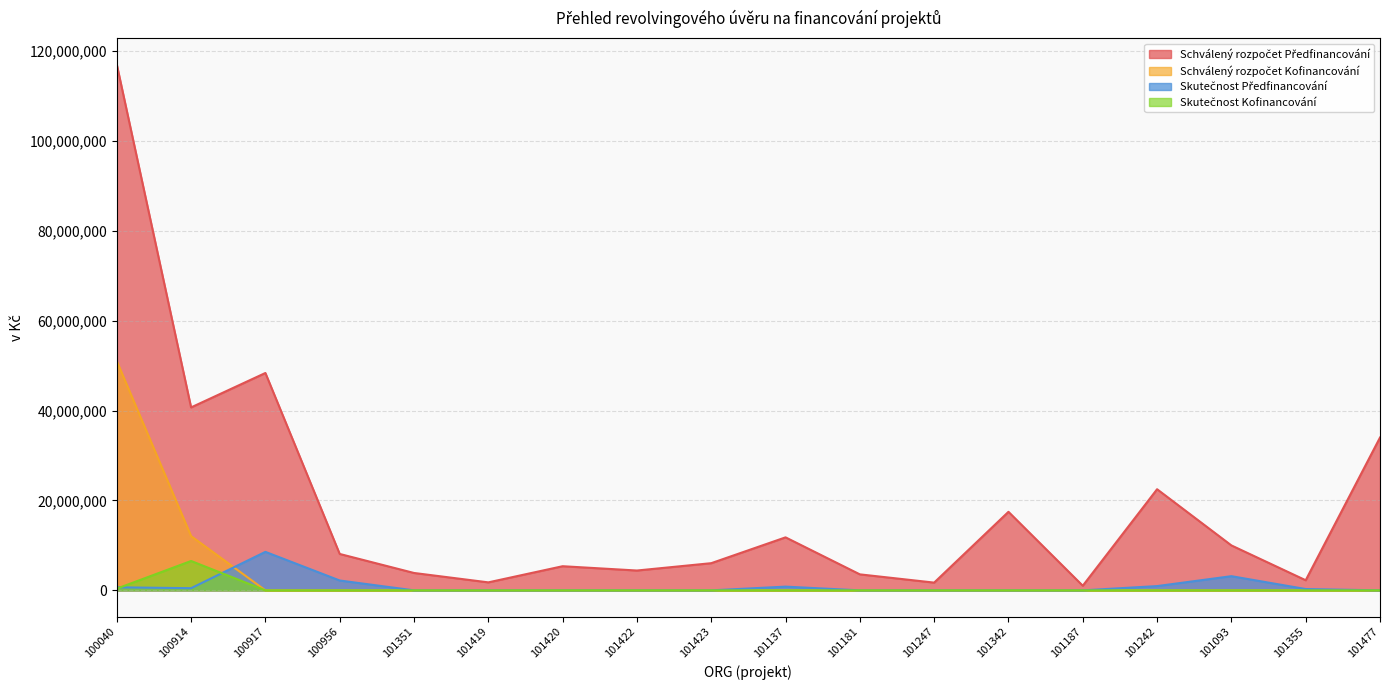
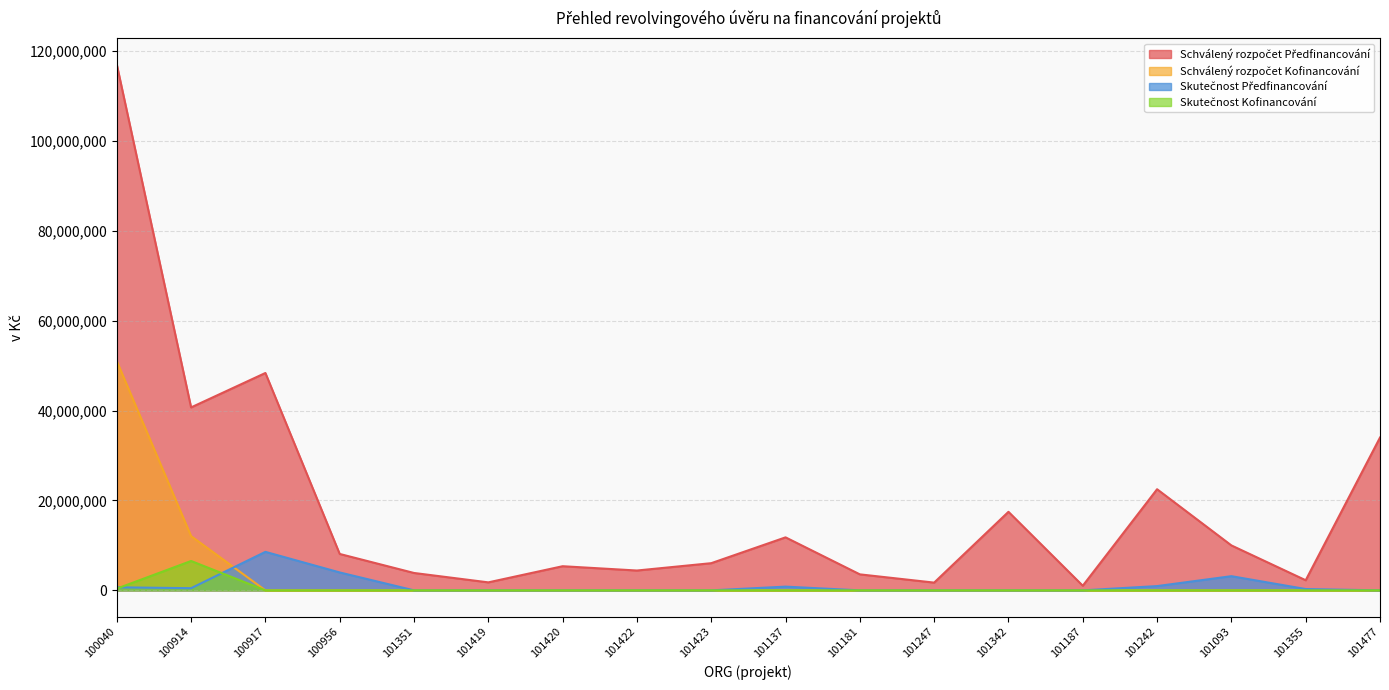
  {
    "Schválený rozpočet Předfinancování": {
      "100040": "117,000,000",
      "100914": "41,000,000",
      "100917": "48,000,000",
      "100956": "8,000,000",
      "101351": "4,000,000",
      "101419": "2,000,000",
      "101420": "5,000,000",
      "101422": "4,000,000",
      "101423": "6,000,000",
      "101137": "12,000,000",
      "101181": "4,000,000",
      "101247": "2,000,000",
      "101342": "17,000,000",
      "101187": "1,000,000",
      "101242": "23,000,000",
      "101093": "10,000,000",
      "101355": "2,000,000",
      "101477": "34,000,000"
    },
    "Schválený rozpočet Kofinancování": {
      "100040": "51,000,000",
      "100914": "12,000,000"
    },
    "Skutečnost Předfinancování": {
      "100914": "0",
      "100917": "9,000,000",
-     "100956": "2,000,000",
+     "100956": "4,000,000",
      "101137": "1,000,000",
      "101242": "1,000,000",
      "101093": "3,000,000"
    },
    "Skutečnost Kofinancování": {
      "100914": "7,000,000"
    }
  }
